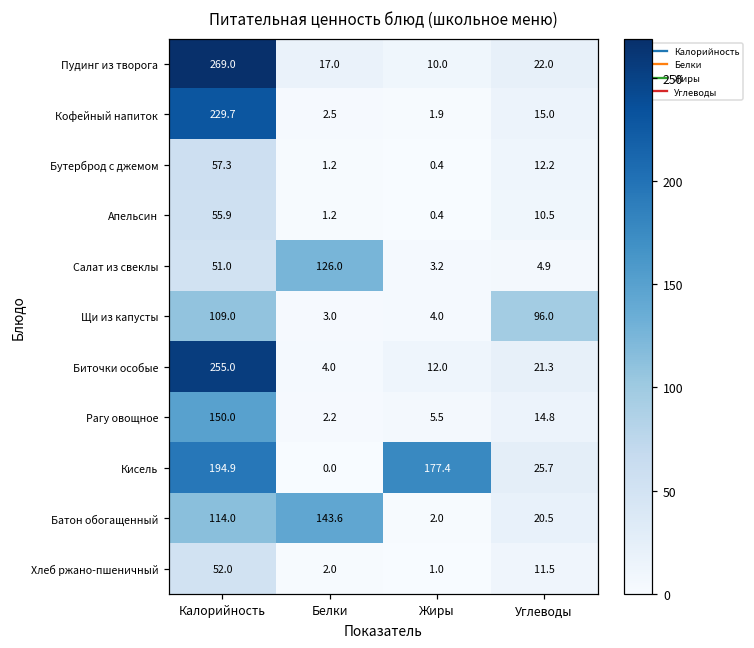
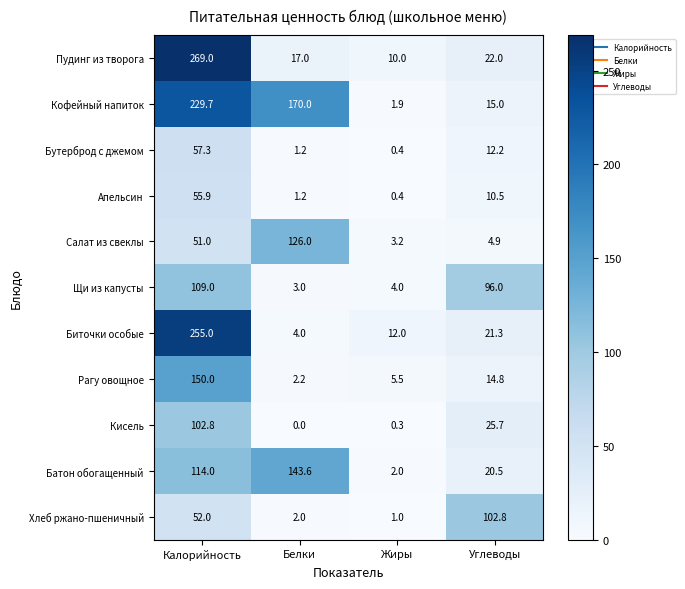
  {
    "Пудинг из творога": {
      "Калорийность": 269.0,
      "Белки": 17.0,
      "Жиры": 10.0,
      "Углеводы": 22.0
    },
    "Кофейный напиток": {
      "Калорийность": 229.7,
-     "Белки": 2.5,
+     "Белки": 170.0,
      "Жиры": 1.9,
      "Углеводы": 15.0
    },
    "Бутерброд с джемом": {
      "Калорийность": 57.3,
      "Белки": 1.2,
      "Жиры": 0.4,
      "Углеводы": 12.2
    },
    "Апельсин": {
      "Калорийность": 55.9,
      "Белки": 1.2,
      "Жиры": 0.4,
      "Углеводы": 10.5
    },
    "Салат из свеклы": {
      "Калорийность": 51.0,
      "Белки": 126.0,
      "Жиры": 3.2,
      "Углеводы": 4.9
    },
    "Щи из капусты": {
      "Калорийность": 109.0,
      "Белки": 3.0,
      "Жиры": 4.0,
      "Углеводы": 96.0
    },
    "Биточки особые": {
      "Калорийность": 255.0,
      "Белки": 4.0,
      "Жиры": 12.0,
      "Углеводы": 21.3
    },
    "Рагу овощное": {
      "Калорийность": 150.0,
      "Белки": 2.2,
      "Жиры": 5.5,
      "Углеводы": 14.8
    },
    "Кисель": {
-     "Калорийность": 194.9,
+     "Калорийность": 102.8,
      "Белки": 0.0,
-     "Жиры": 177.4,
+     "Жиры": 0.3,
      "Углеводы": 25.7
    },
    "Батон обогащенный": {
      "Калорийность": 114.0,
      "Белки": 143.6,
      "Жиры": 2.0,
      "Углеводы": 20.5
    },
    "Хлеб ржано-пшеничный": {
      "Калорийность": 52.0,
      "Белки": 2.0,
      "Жиры": 1.0,
-     "Углеводы": 11.5
+     "Углеводы": 102.8
    }
  }
